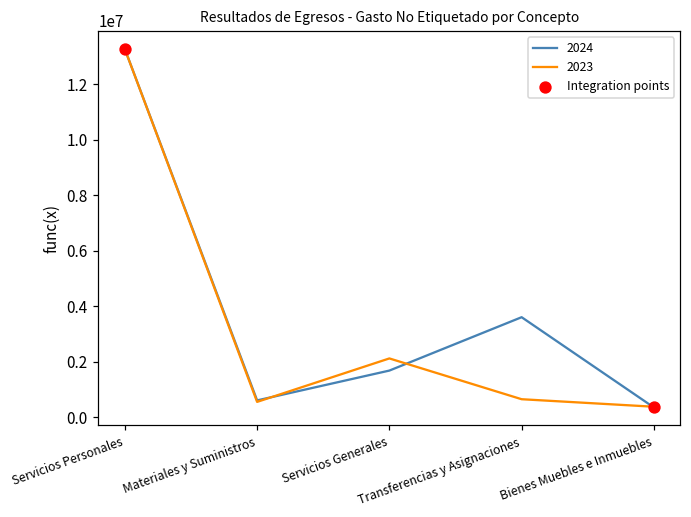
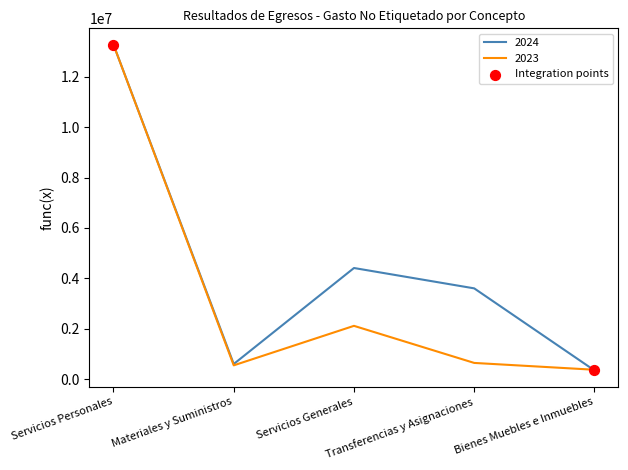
  {
    "2024": {
-     "Servicios Generales": 1700000,
+     "Servicios Generales": 4400000,
      "Transferencias y Asignaciones": 3600000
    },
    "2023": {
      "Servicios Generales": 2100000,
      "Transferencias y Asignaciones": 700000
    }
  }
